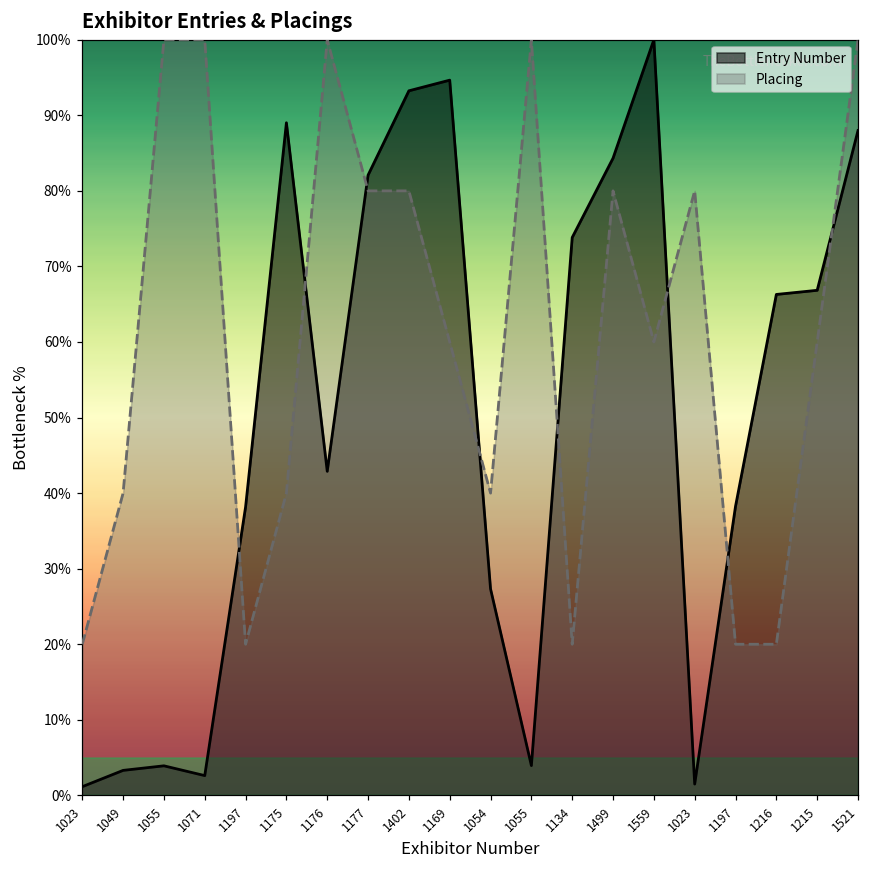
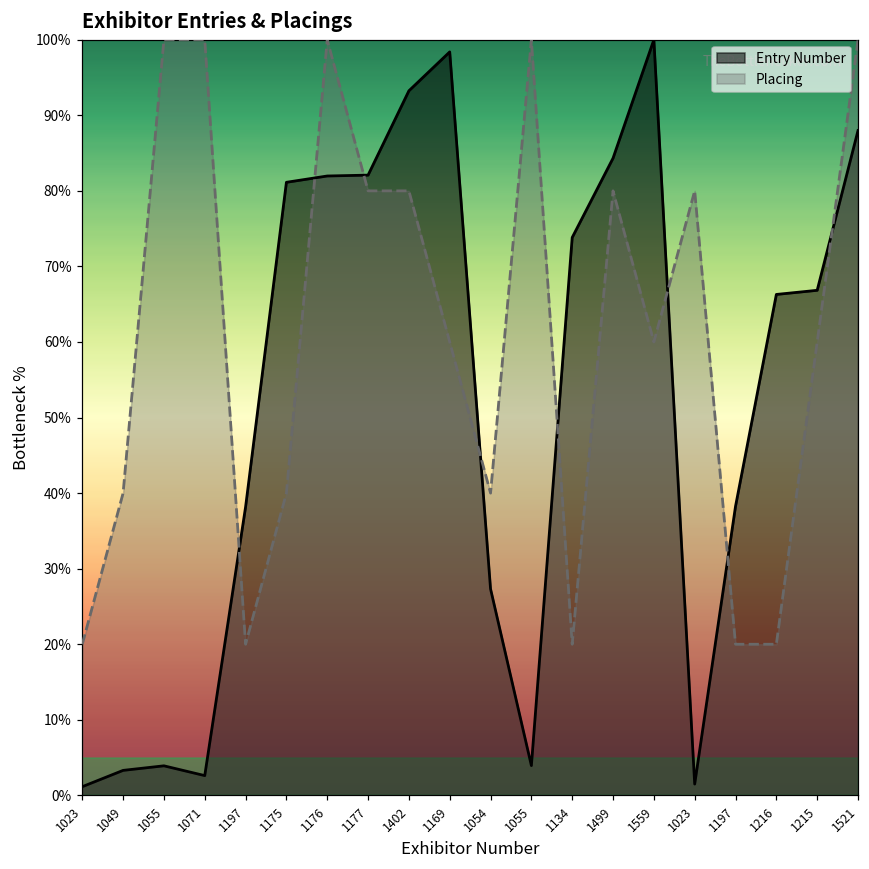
  {
    "Entry Number": {
-     "1175": "89%",
-     "1176": "43%",
+     "1175": "81%",
+     "1176": "82%",
      "1177": "82%",
      "1402": "93%",
-     "1169": "95%",
+     "1169": "98%",
      "1054": "27%",
      "1134": "74%",
      "1499": "84%",
      "1559": "100%",
      "1216": "66%",
      "1215": "67%",
      "1521": "88%"
    },
    "Placing": {
      "1049": "40%",
      "1071": "100%",
      "1175": "40%",
      "1176": "100%",
      "1177": "80%",
      "1402": "80%",
      "1169": "60%",
      "1054": "40%",
      "1134": "20%",
      "1499": "80%",
      "1559": "60%",
      "1216": "20%",
      "1215": "60%",
      "1521": "100%"
    }
  }
